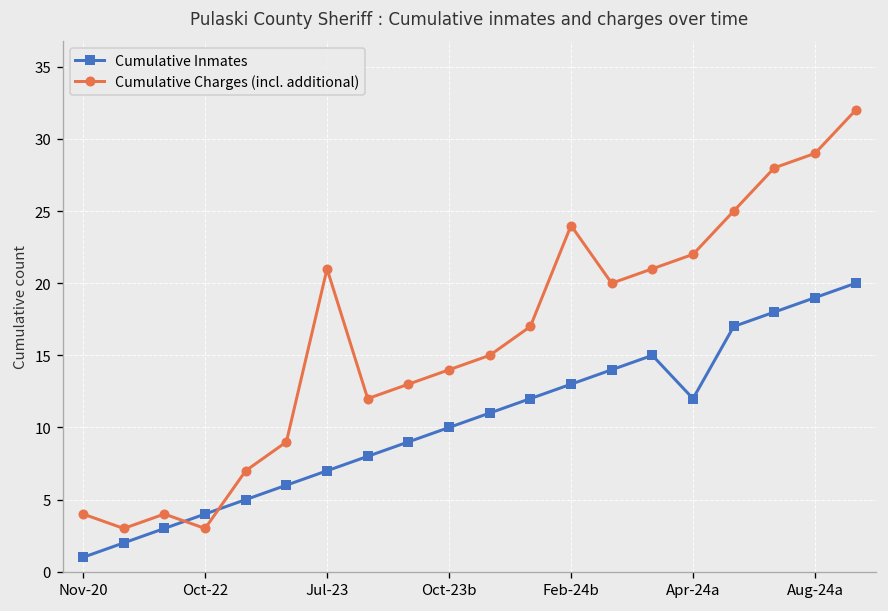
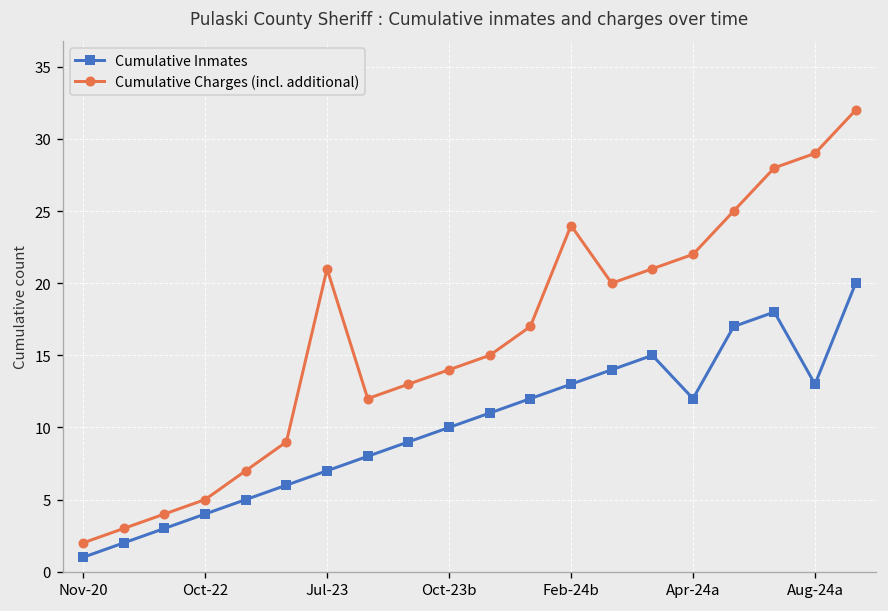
  {
    "Cumulative Inmates": {
      "Nov-20": 1,
      "Oct-22": 4,
      "Jul-23": 7,
      "Oct-23b": 10,
      "Feb-24b": 13,
      "Apr-24a": 12,
-     "Aug-24a": 19
+     "Aug-24a": 13
    },
    "Cumulative Charges (incl. additional)": {
-     "Nov-20": 4,
-     "Oct-22": 3,
+     "Nov-20": 2,
+     "Oct-22": 5,
      "Jul-23": 21,
      "Oct-23b": 14,
      "Feb-24b": 24,
      "Apr-24a": 22,
      "Aug-24a": 29
    }
  }
